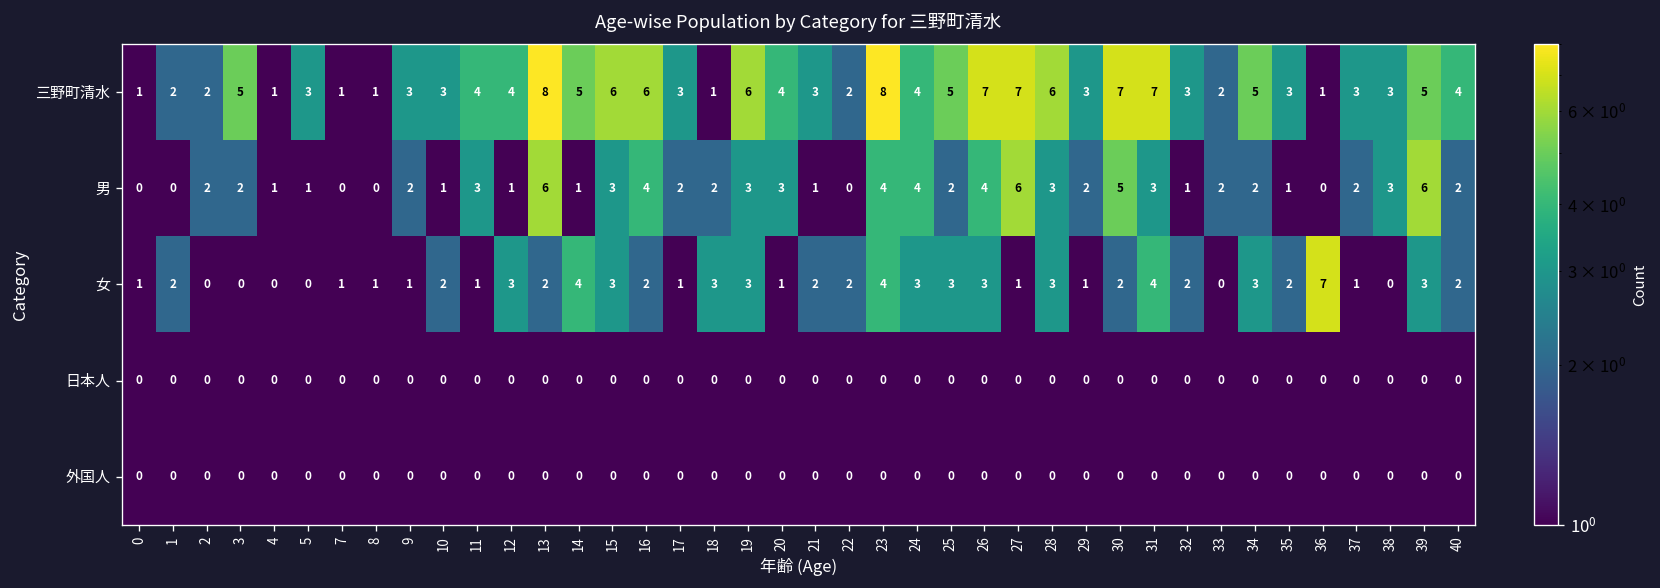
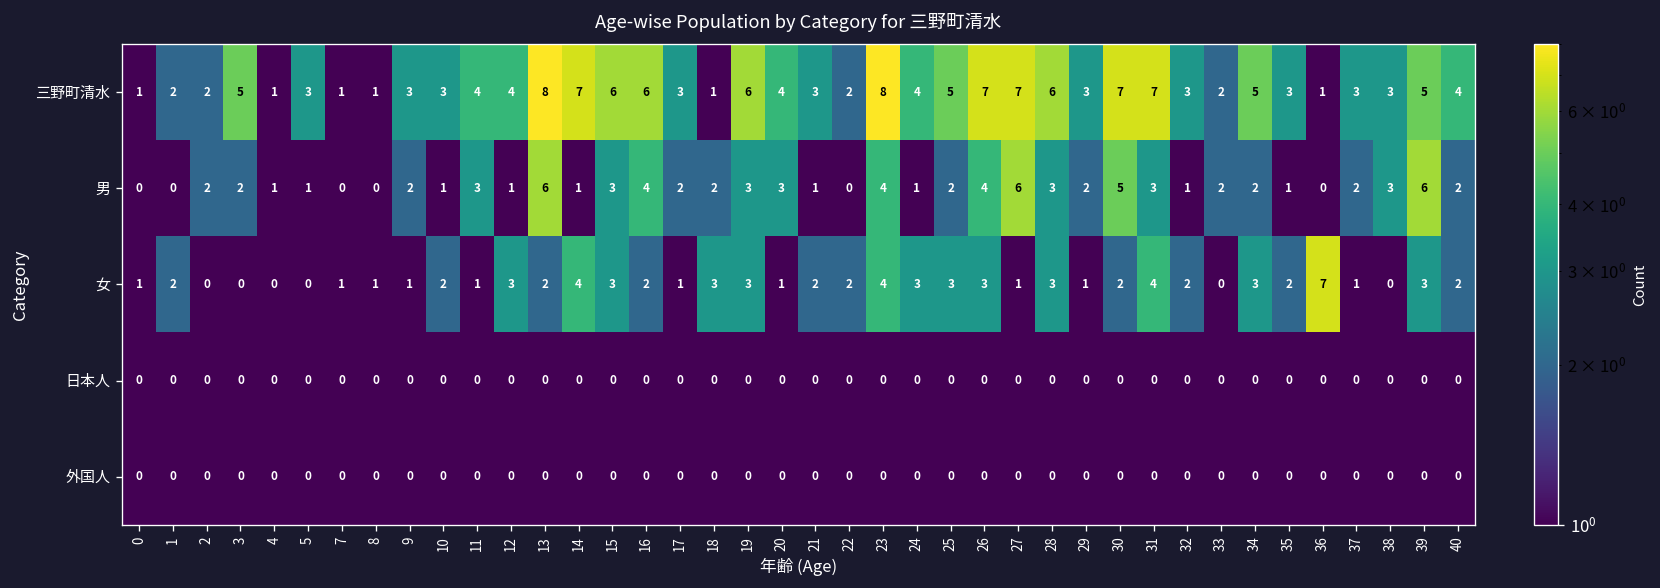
  {
    "三野町清水": {
      "0": 1,
      "1": 2,
      "2": 2,
      "3": 5,
      "4": 1,
      "5": 3,
      "7": 1,
      "8": 1,
      "9": 3,
      "10": 3,
      "11": 4,
      "12": 4,
      "13": 8,
-     "14": 5,
+     "14": 7,
      "15": 6,
      "16": 6,
      "17": 3,
      "18": 1,
      "19": 6,
      "20": 4,
      "21": 3,
      "22": 2,
      "23": 8,
      "24": 4,
      "25": 5,
      "26": 7,
      "27": 7,
      "28": 6,
      "29": 3,
      "30": 7,
      "31": 7,
      "32": 3,
      "33": 2,
      "34": 5,
      "35": 3,
      "36": 1,
      "37": 3,
      "38": 3,
      "39": 5,
      "40": 4
    },
    "男": {
      "0": 0,
      "1": 0,
      "2": 2,
      "3": 2,
      "4": 1,
      "5": 1,
      "7": 0,
      "8": 0,
      "9": 2,
      "10": 1,
      "11": 3,
      "12": 1,
      "13": 6,
      "14": 1,
      "15": 3,
      "16": 4,
      "17": 2,
      "18": 2,
      "19": 3,
      "20": 3,
      "21": 1,
      "22": 0,
      "23": 4,
-     "24": 4,
+     "24": 1,
      "25": 2,
      "26": 4,
      "27": 6,
      "28": 3,
      "29": 2,
      "30": 5,
      "31": 3,
      "32": 1,
      "33": 2,
      "34": 2,
      "35": 1,
      "36": 0,
      "37": 2,
      "38": 3,
      "39": 6,
      "40": 2
    },
    "女": {
      "0": 1,
      "1": 2,
      "2": 0,
      "3": 0,
      "4": 0,
      "5": 0,
      "7": 1,
      "8": 1,
      "9": 1,
      "10": 2,
      "11": 1,
      "12": 3,
      "13": 2,
      "14": 4,
      "15": 3,
      "16": 2,
      "17": 1,
      "18": 3,
      "19": 3,
      "20": 1,
      "21": 2,
      "22": 2,
      "23": 4,
      "24": 3,
      "25": 3,
      "26": 3,
      "27": 1,
      "28": 3,
      "29": 1,
      "30": 2,
      "31": 4,
      "32": 2,
      "33": 0,
      "34": 3,
      "35": 2,
      "36": 7,
      "37": 1,
      "38": 0,
      "39": 3,
      "40": 2
    },
    "日本人": {
      "0": 0,
      "1": 0,
      "2": 0,
      "3": 0,
      "4": 0,
      "5": 0,
      "7": 0,
      "8": 0,
      "9": 0,
      "10": 0,
      "11": 0,
      "12": 0,
      "13": 0,
      "14": 0,
      "15": 0,
      "16": 0,
      "17": 0,
      "18": 0,
      "19": 0,
      "20": 0,
      "21": 0,
      "22": 0,
      "23": 0,
      "24": 0,
      "25": 0,
      "26": 0,
      "27": 0,
      "28": 0,
      "29": 0,
      "30": 0,
      "31": 0,
      "32": 0,
      "33": 0,
      "34": 0,
      "35": 0,
      "36": 0,
      "37": 0,
      "38": 0,
      "39": 0,
      "40": 0
    },
    "外国人": {
      "0": 0,
      "1": 0,
      "2": 0,
      "3": 0,
      "4": 0,
      "5": 0,
      "7": 0,
      "8": 0,
      "9": 0,
      "10": 0,
      "11": 0,
      "12": 0,
      "13": 0,
      "14": 0,
      "15": 0,
      "16": 0,
      "17": 0,
      "18": 0,
      "19": 0,
      "20": 0,
      "21": 0,
      "22": 0,
      "23": 0,
      "24": 0,
      "25": 0,
      "26": 0,
      "27": 0,
      "28": 0,
      "29": 0,
      "30": 0,
      "31": 0,
      "32": 0,
      "33": 0,
      "34": 0,
      "35": 0,
      "36": 0,
      "37": 0,
      "38": 0,
      "39": 0,
      "40": 0
    }
  }
